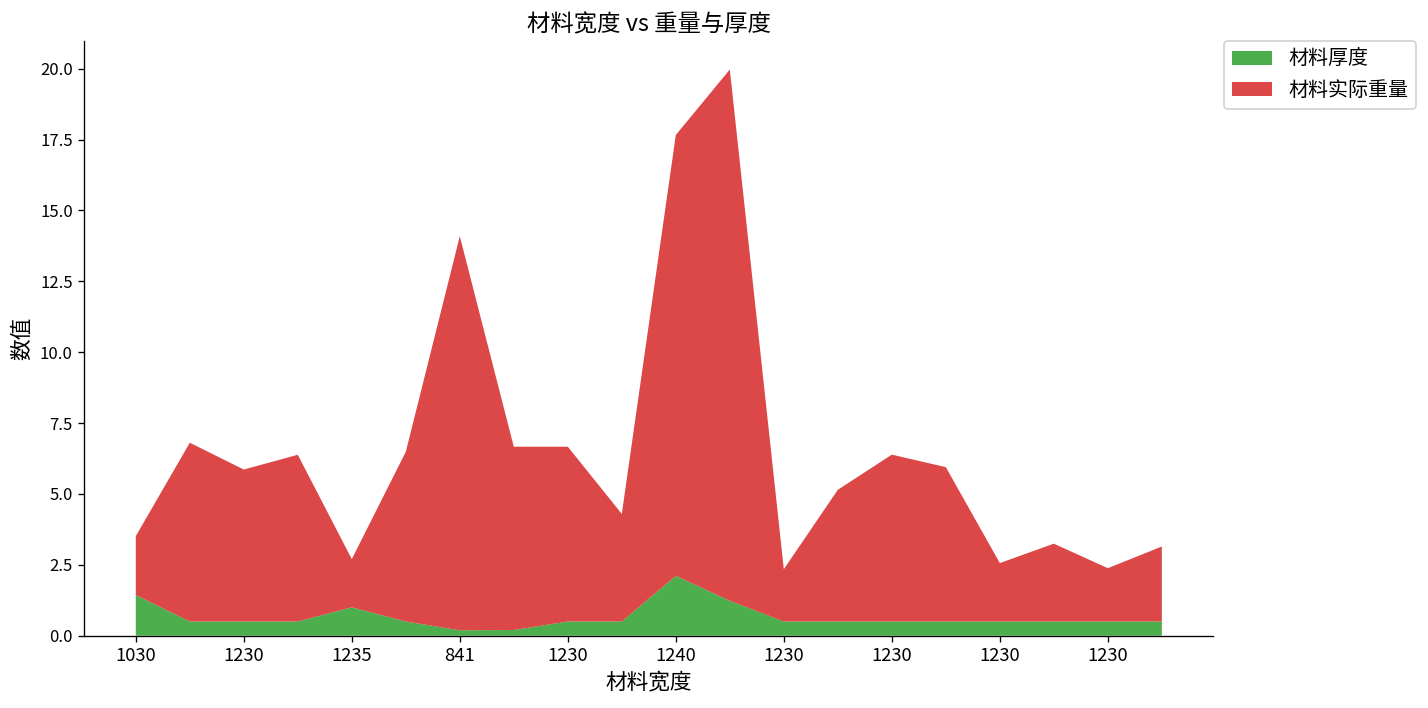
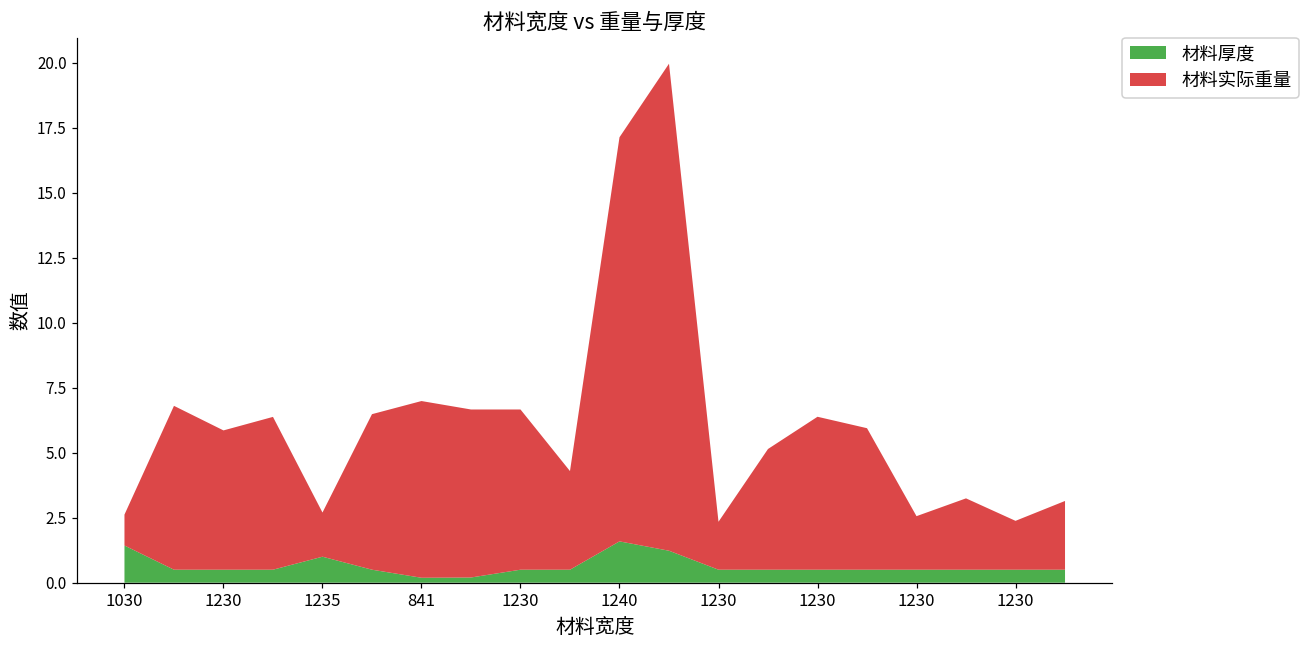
  {
    "材料厚度": {
      "1030": 1.4,
      "1235": 1.0,
      "841": 0.2,
-     "1240": 2.1
+     "1240": 1.6
    },
    "材料实际重量": {
-     "1030": 2.1,
+     "1030": 1.2,
      "1235": 1.7,
-     "841": 13.9,
+     "841": 6.8,
      "1240": 15.6
    }
  }
